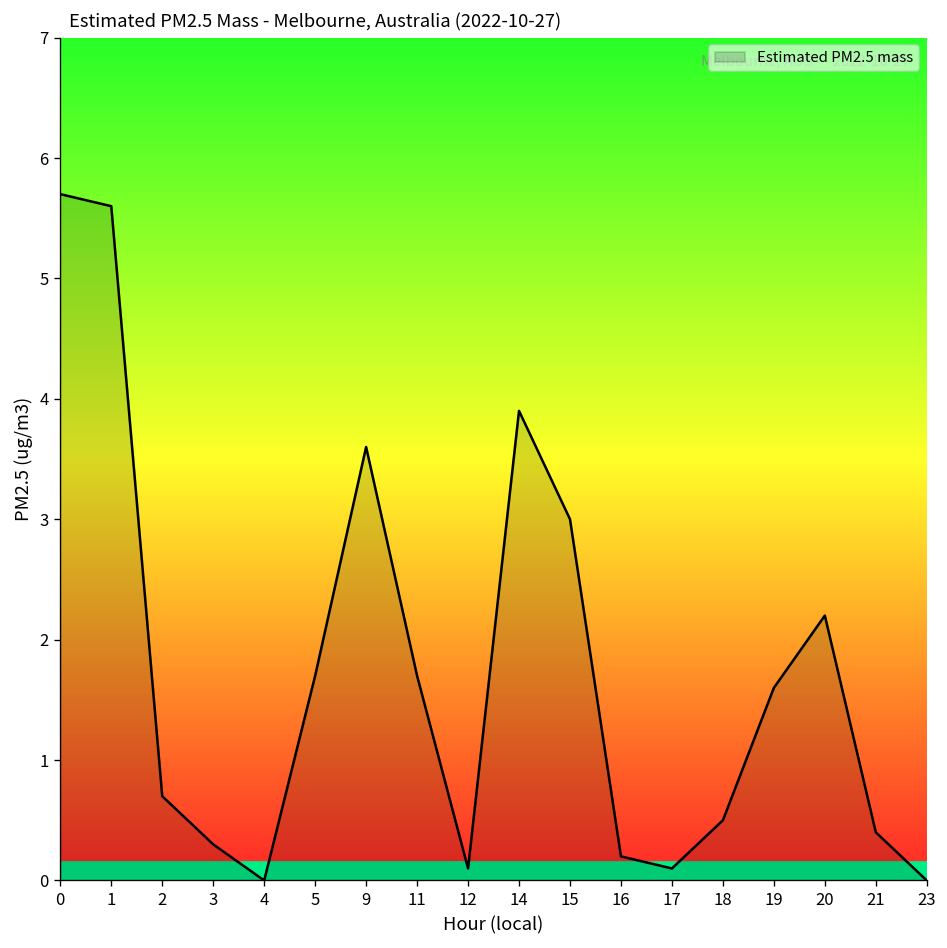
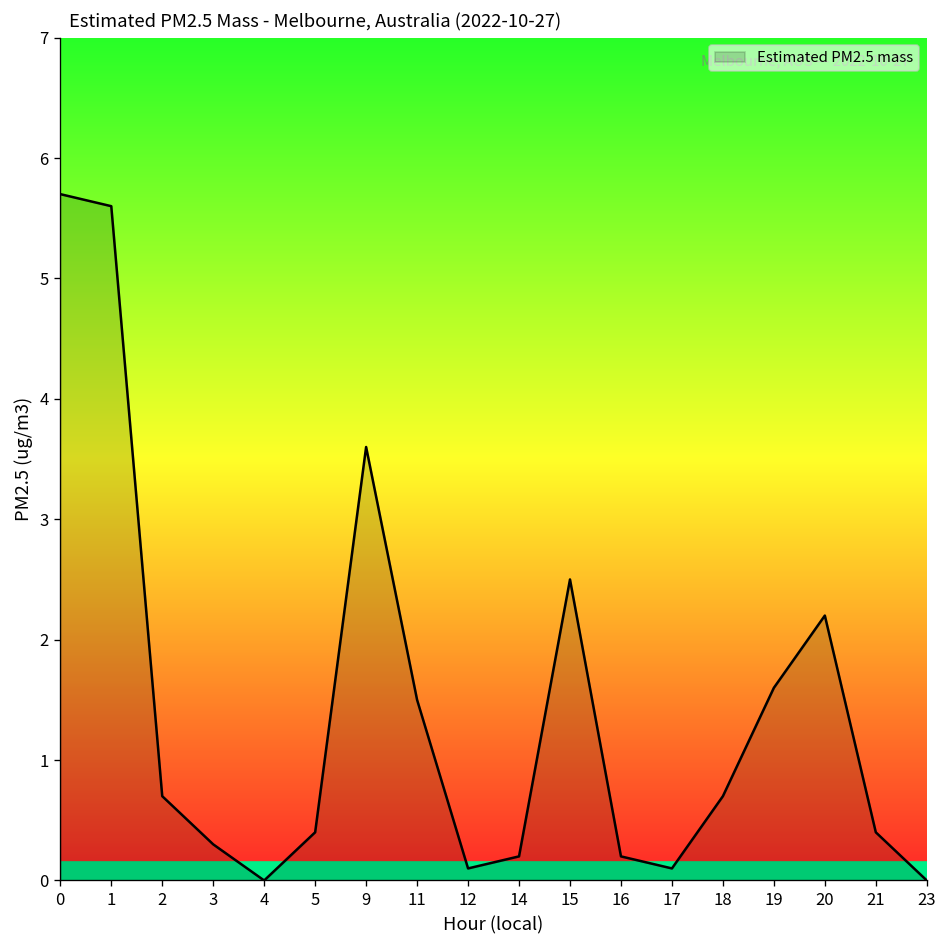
  {
    "0": 5.7,
    "1": 5.6,
    "2": 0.7,
    "3": 0.3,
-   "5": 1.7,
+   "5": 0.4,
    "9": 3.6,
-   "11": 1.7,
-   "14": 3.9,
-   "15": 3.0,
+   "11": 1.5,
+   "14": 0.2,
+   "15": 2.5,
    "16": 0.2,
-   "18": 0.5,
+   "18": 0.7,
    "19": 1.6,
    "20": 2.2,
    "21": 0.4
  }
